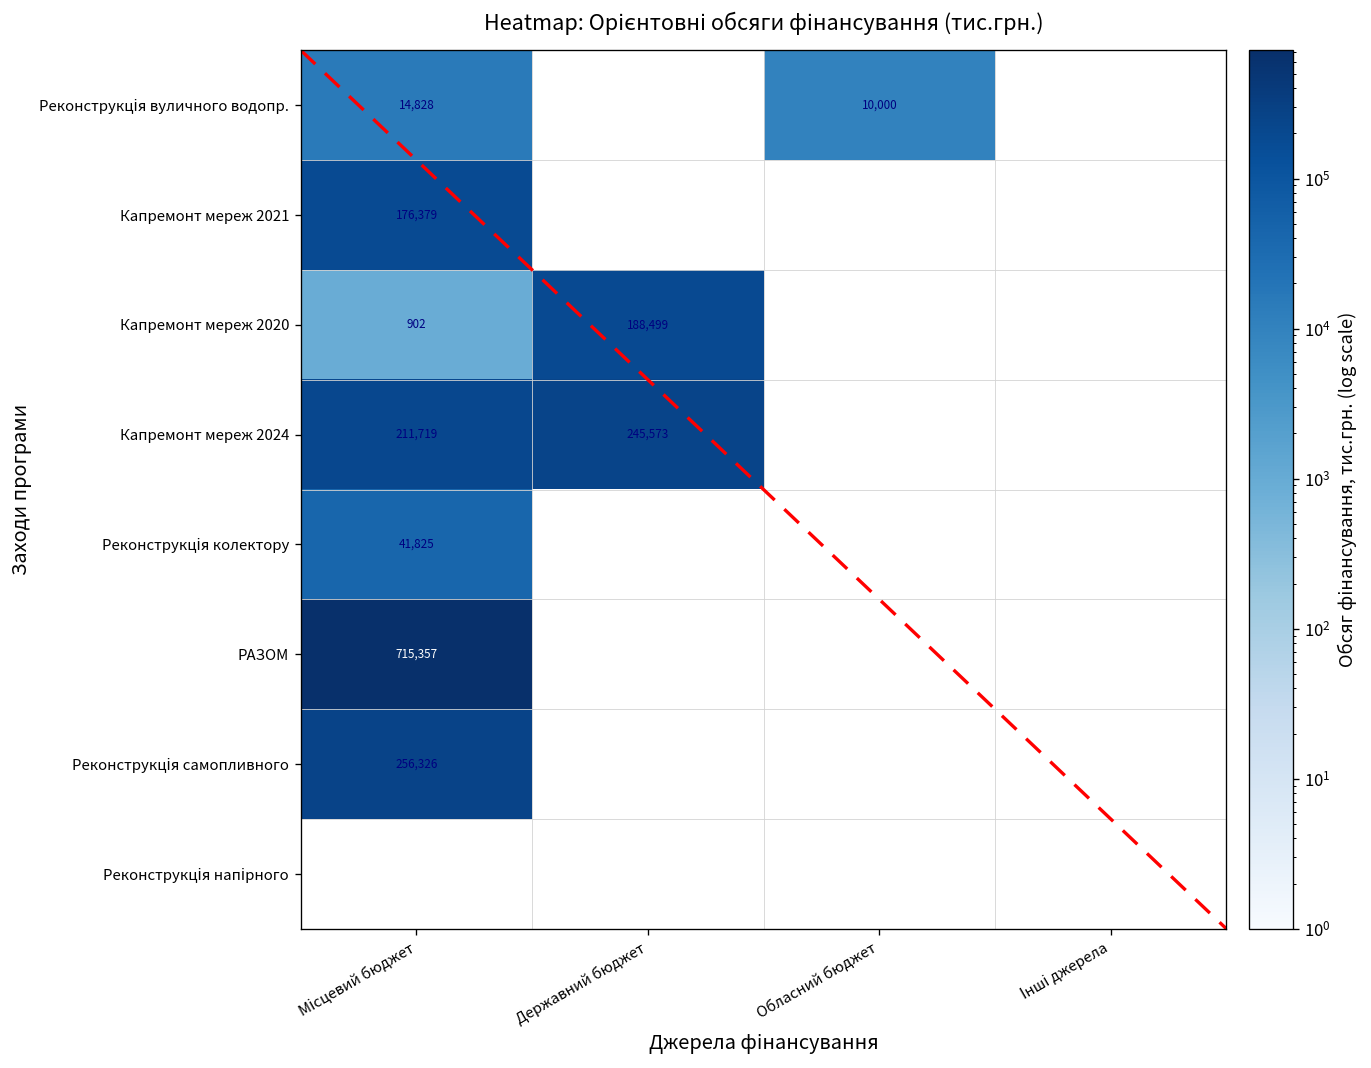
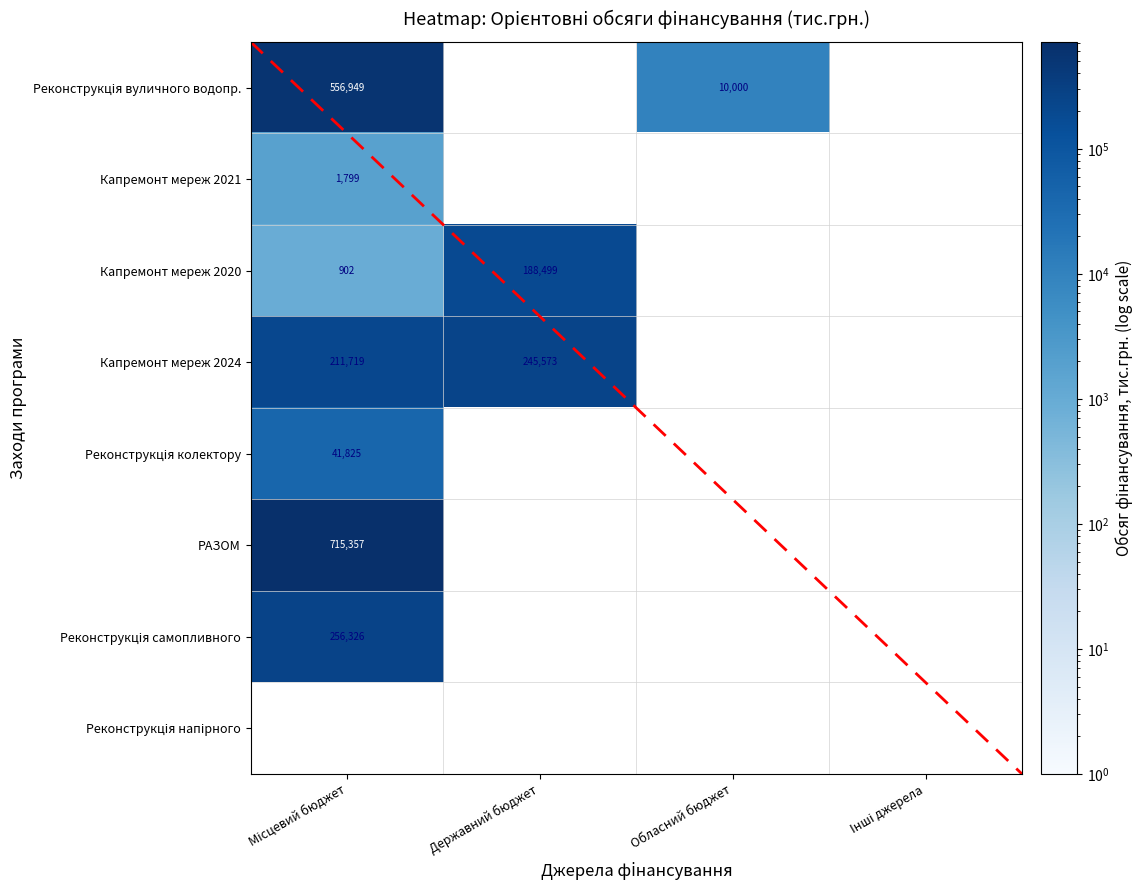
  {
    "Реконструкція вуличного водопр.": {
-     "Місцевий бюджет": "14,828",
+     "Місцевий бюджет": "556,949",
      "Обласний бюджет": "10,000"
    },
    "Капремонт мереж 2021": {
-     "Місцевий бюджет": "176,379"
+     "Місцевий бюджет": "1,799"
    },
    "Капремонт мереж 2020": {
      "Місцевий бюджет": "902",
      "Державний бюджет": "188,499"
    },
    "Капремонт мереж 2024": {
      "Місцевий бюджет": "211,719",
      "Державний бюджет": "245,573"
    },
    "Реконструкція колектору": {
      "Місцевий бюджет": "41,825"
    },
    "РАЗОМ": {
      "Місцевий бюджет": "715,357"
    },
    "Реконструкція самопливного": {
      "Місцевий бюджет": "256,326"
    }
  }
